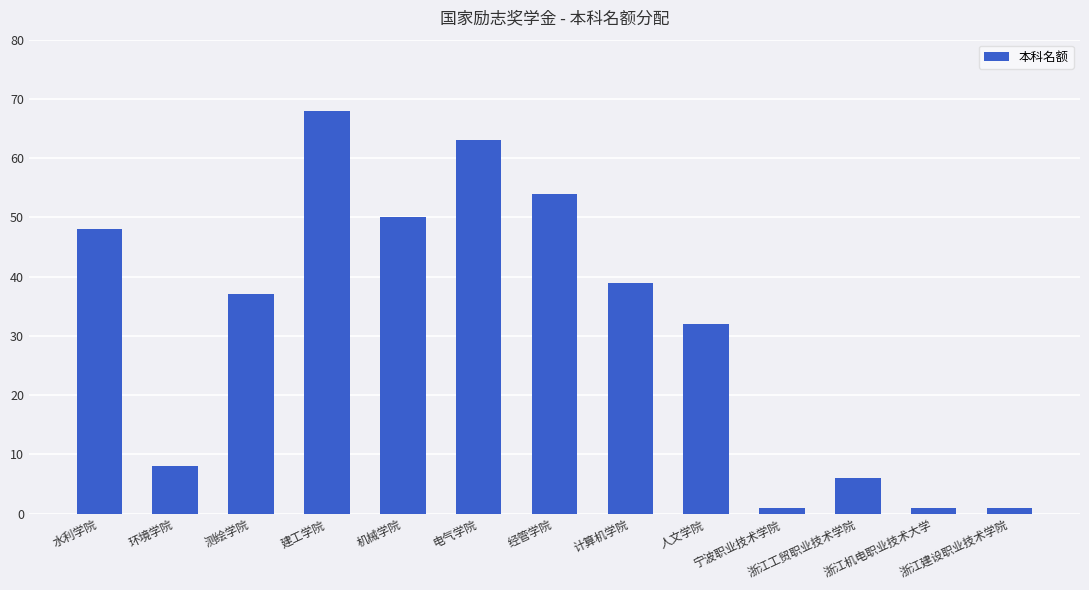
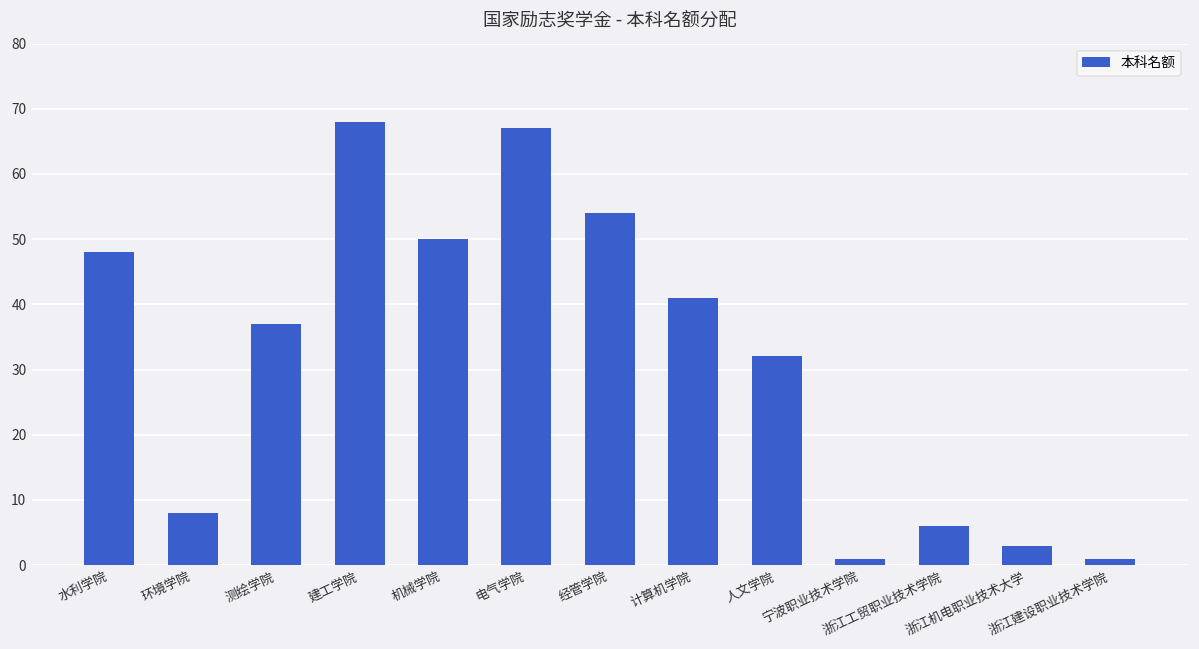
  {
    "水利学院": 48,
    "环境学院": 8,
    "测绘学院": 37,
    "建工学院": 68,
    "机械学院": 50,
-   "电气学院": 63,
+   "电气学院": 67,
    "经管学院": 54,
-   "计算机学院": 39,
+   "计算机学院": 41,
    "人文学院": 32,
    "宁波职业技术学院": 1,
    "浙江工贸职业技术学院": 6,
-   "浙江机电职业技术大学": 1,
+   "浙江机电职业技术大学": 3,
    "浙江建设职业技术学院": 1
  }
